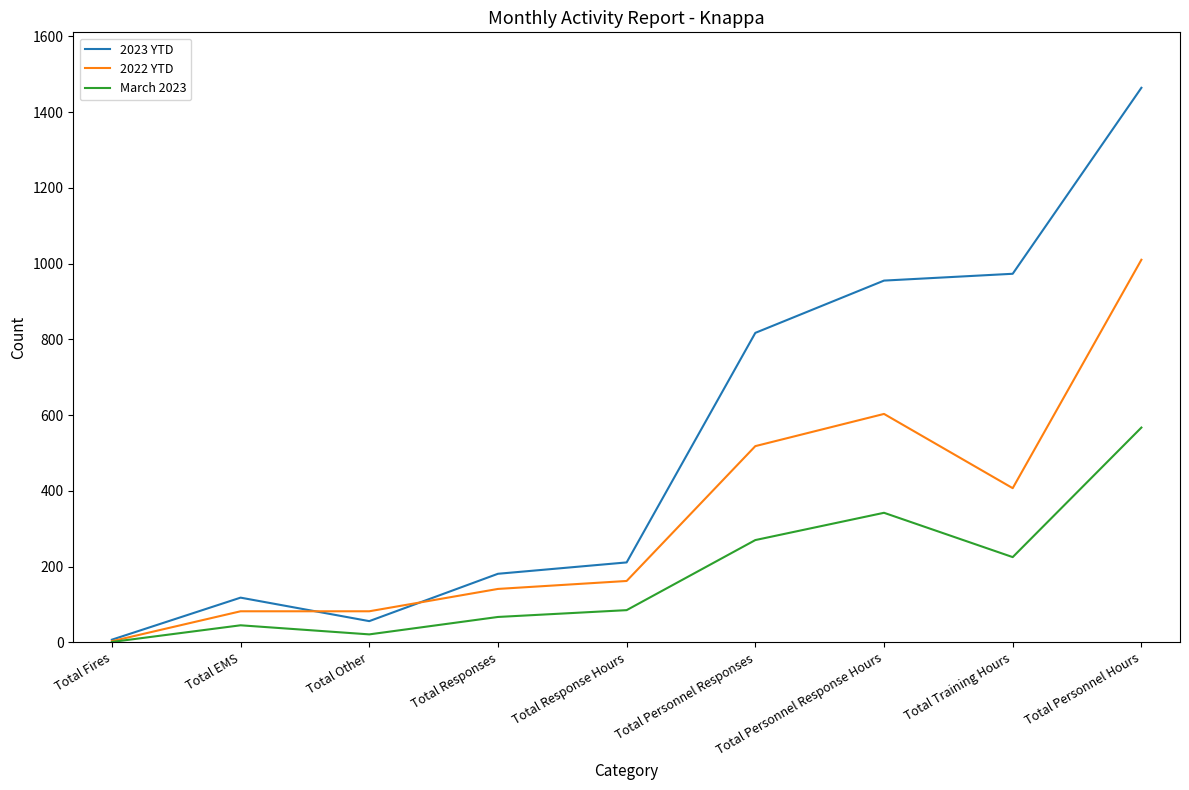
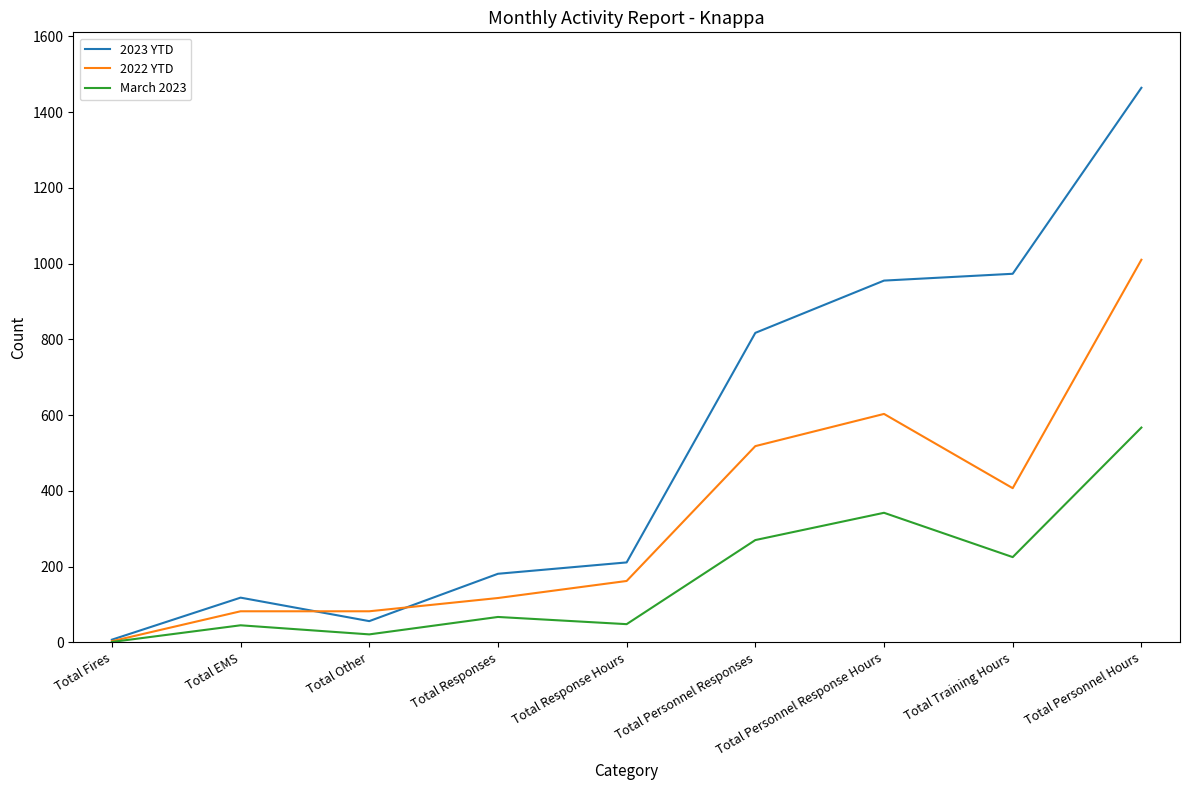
  {
    "2023 YTD": {
      "Total EMS": 120,
      "Total Other": 60,
      "Total Responses": 180,
      "Total Response Hours": 210,
      "Total Personnel Responses": 820,
      "Total Personnel Response Hours": 960,
      "Total Training Hours": 970,
      "Total Personnel Hours": 1460
    },
    "2022 YTD": {
      "Total EMS": 80,
      "Total Other": 80,
-     "Total Responses": 140,
+     "Total Responses": 120,
      "Total Response Hours": 160,
      "Total Personnel Responses": 520,
      "Total Personnel Response Hours": 600,
      "Total Training Hours": 410,
      "Total Personnel Hours": 1010
    },
    "March 2023": {
      "Total EMS": 50,
      "Total Other": 20,
      "Total Responses": 70,
-     "Total Response Hours": 90,
+     "Total Response Hours": 50,
      "Total Personnel Responses": 270,
      "Total Personnel Response Hours": 340,
      "Total Training Hours": 230,
      "Total Personnel Hours": 570
    }
  }
